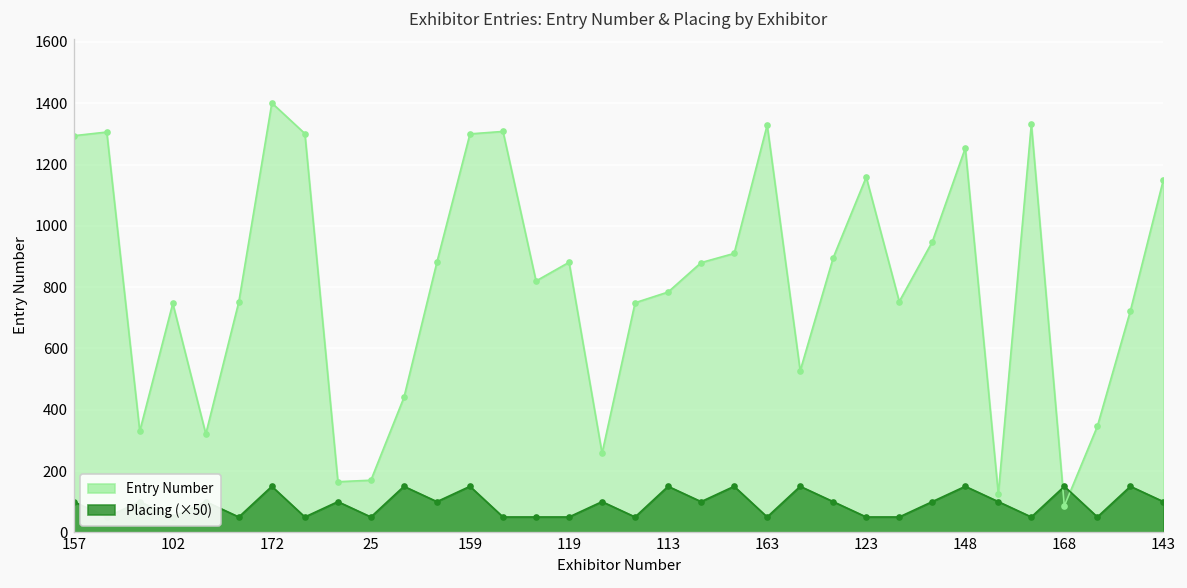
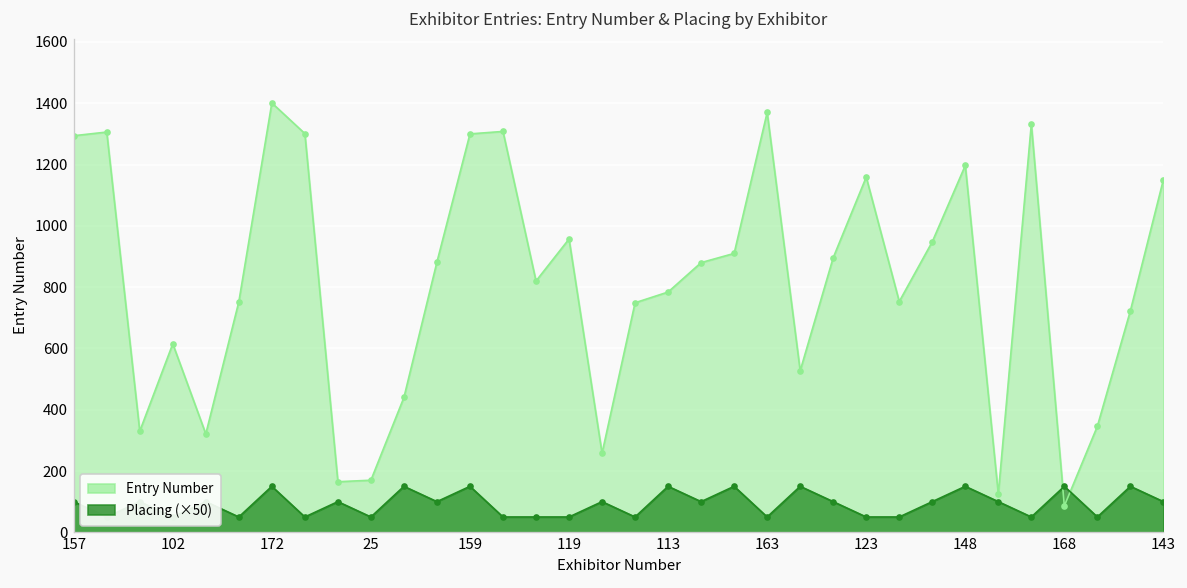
  {
    "Entry Number": {
      "157": 1290,
-     "102": 750,
+     "102": 620,
      "172": 1400,
      "159": 1300,
-     "119": 880,
+     "119": 960,
      "113": 780,
-     "163": 1330,
+     "163": 1370,
      "123": 1160,
-     "148": 1250,
+     "148": 1200,
      "168": 90,
      "143": 1150
    }
  }
